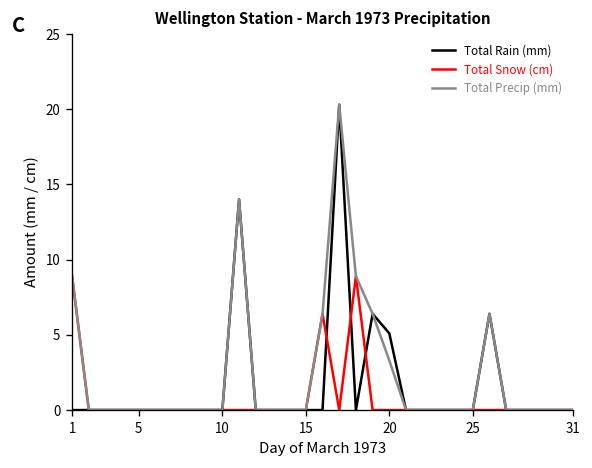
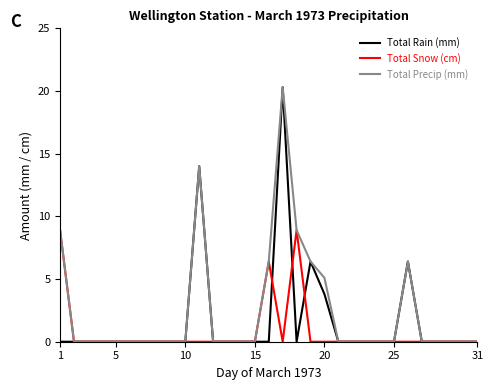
  {
    "Total Rain (mm)": {
      "1": 0.0,
-     "20": 5.1
+     "20": 3.8
    },
    "Total Snow (cm)": {
      "20": 0.0
    },
    "Total Precip (mm)": {
-     "20": 3.3
+     "20": 5.1
    }
  }
